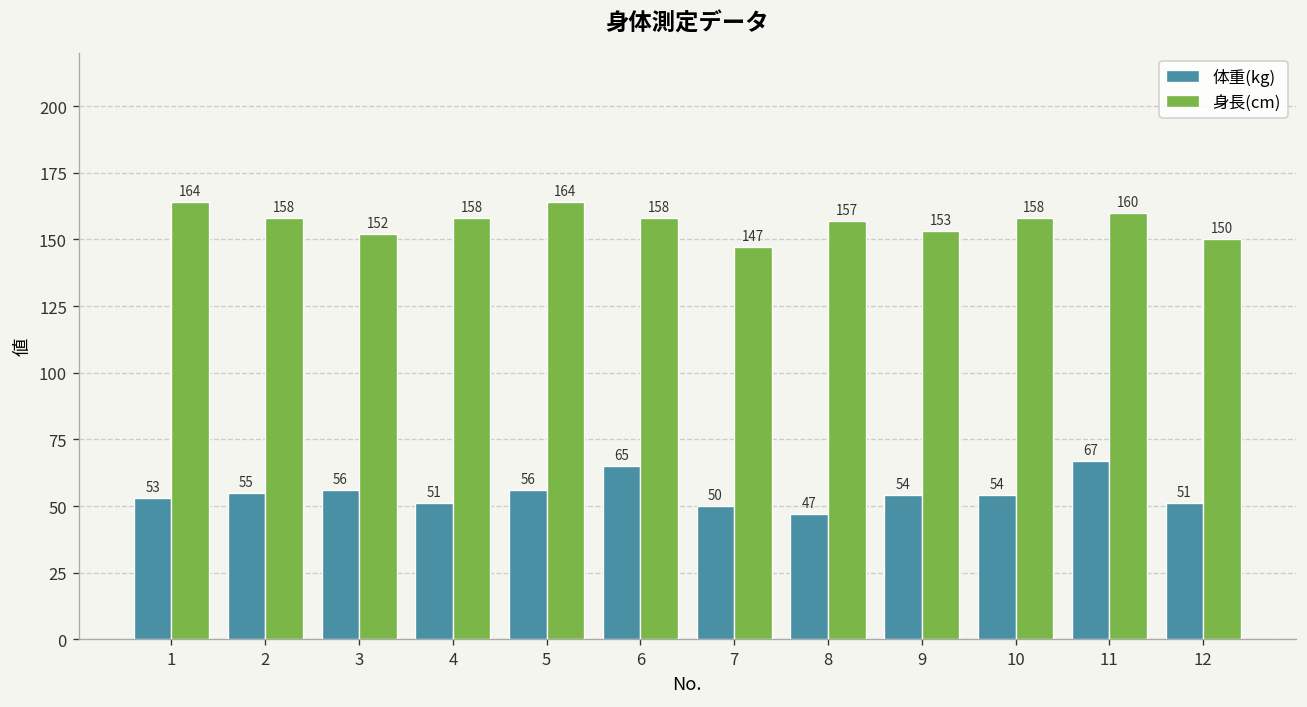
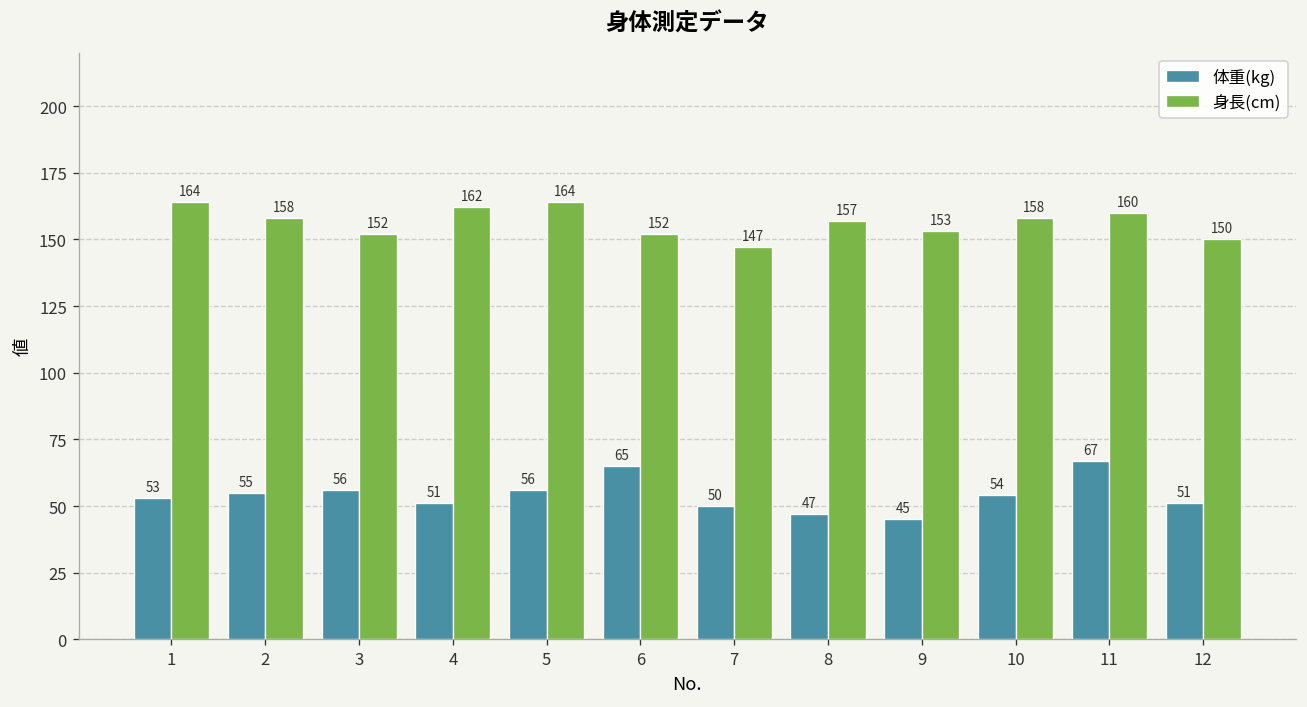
  {
    "体重(kg)": {
      "1": 53,
      "2": 55,
      "3": 56,
      "4": 51,
      "5": 56,
      "6": 65,
      "7": 50,
      "8": 47,
-     "9": 54,
+     "9": 45,
      "10": 54,
      "11": 67,
      "12": 51
    },
    "身長(cm)": {
      "1": 164,
      "2": 158,
      "3": 152,
-     "4": 158,
+     "4": 162,
      "5": 164,
-     "6": 158,
+     "6": 152,
      "7": 147,
      "8": 157,
      "9": 153,
      "10": 158,
      "11": 160,
      "12": 150
    }
  }
